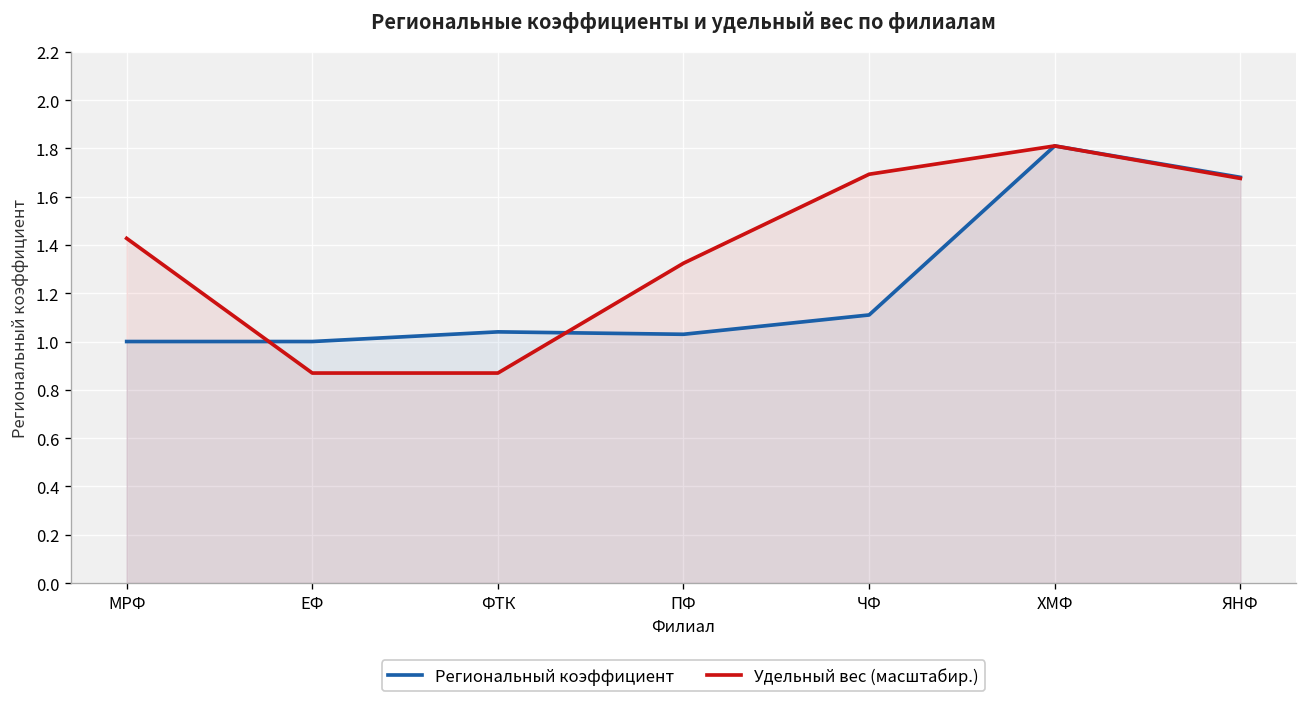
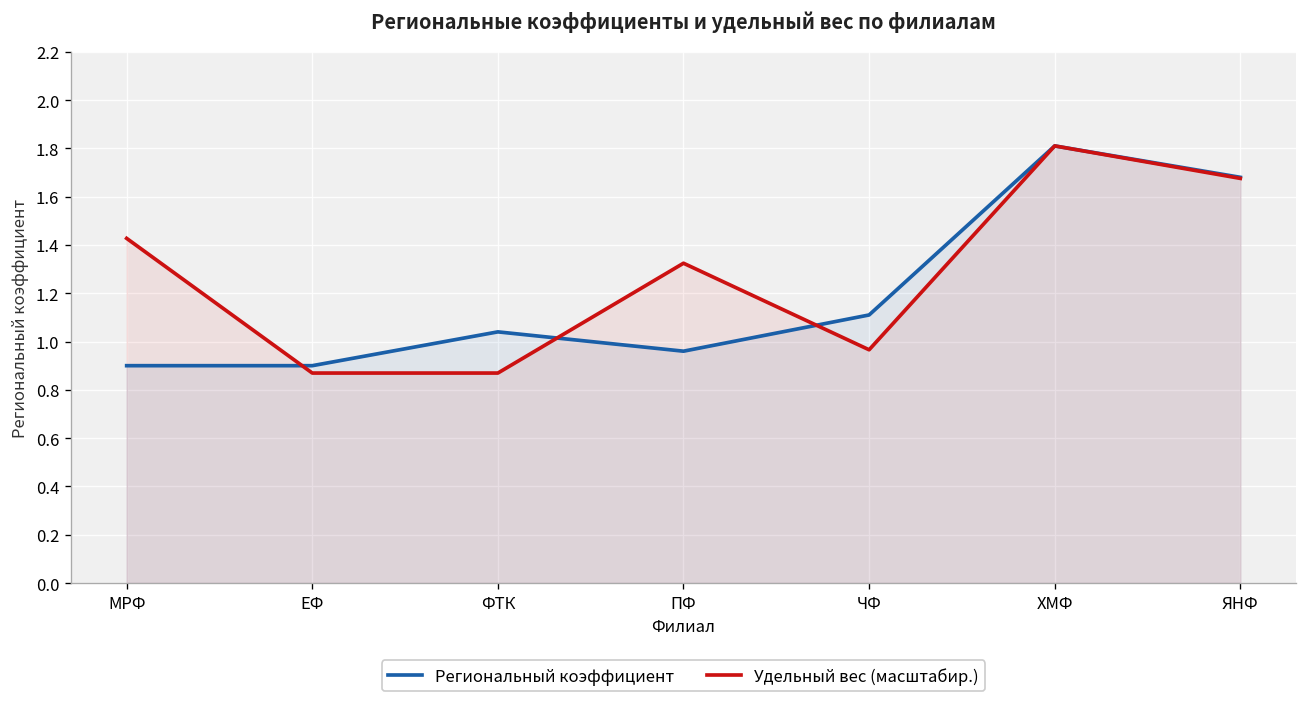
  {
    "Региональный коэффициент": {
-     "МРФ": 1.0,
-     "ЕФ": 1.0,
+     "МРФ": 0.9,
+     "ЕФ": 0.9,
      "ФТК": 1.04,
-     "ПФ": 1.03,
+     "ПФ": 0.96,
      "ЧФ": 1.11
    },
    "Удельный вес (масштабир.)": {
      "МРФ": 1.43,
      "ЕФ": 0.87,
      "ФТК": 0.87,
      "ПФ": 1.32,
-     "ЧФ": 1.69
+     "ЧФ": 0.97
    }
  }
